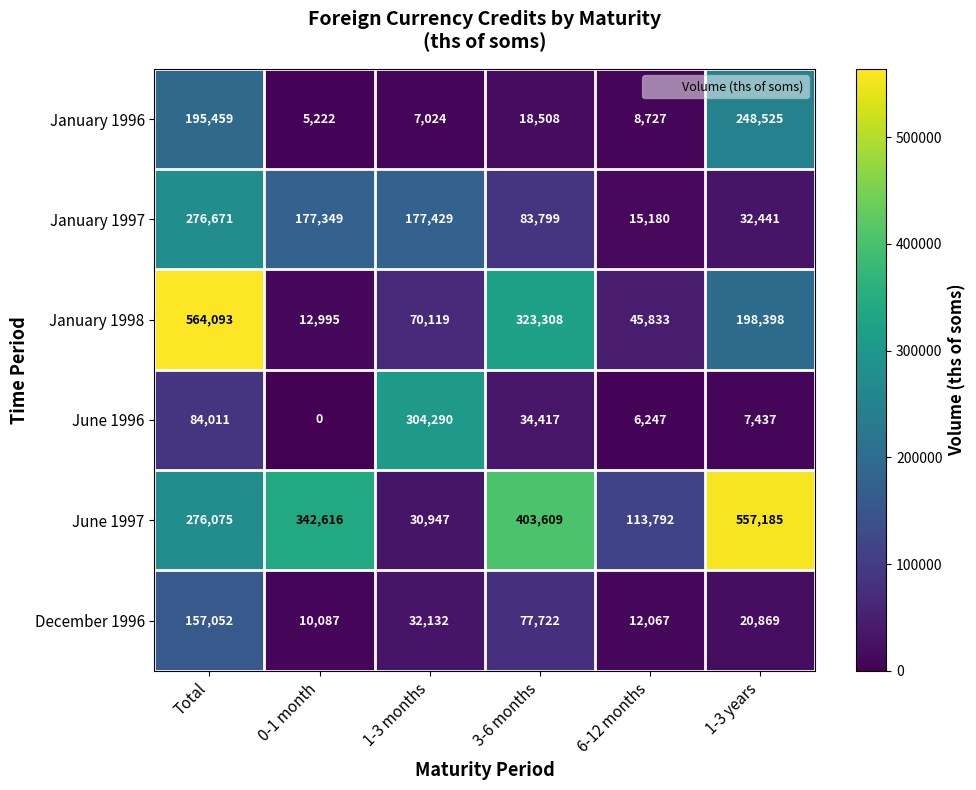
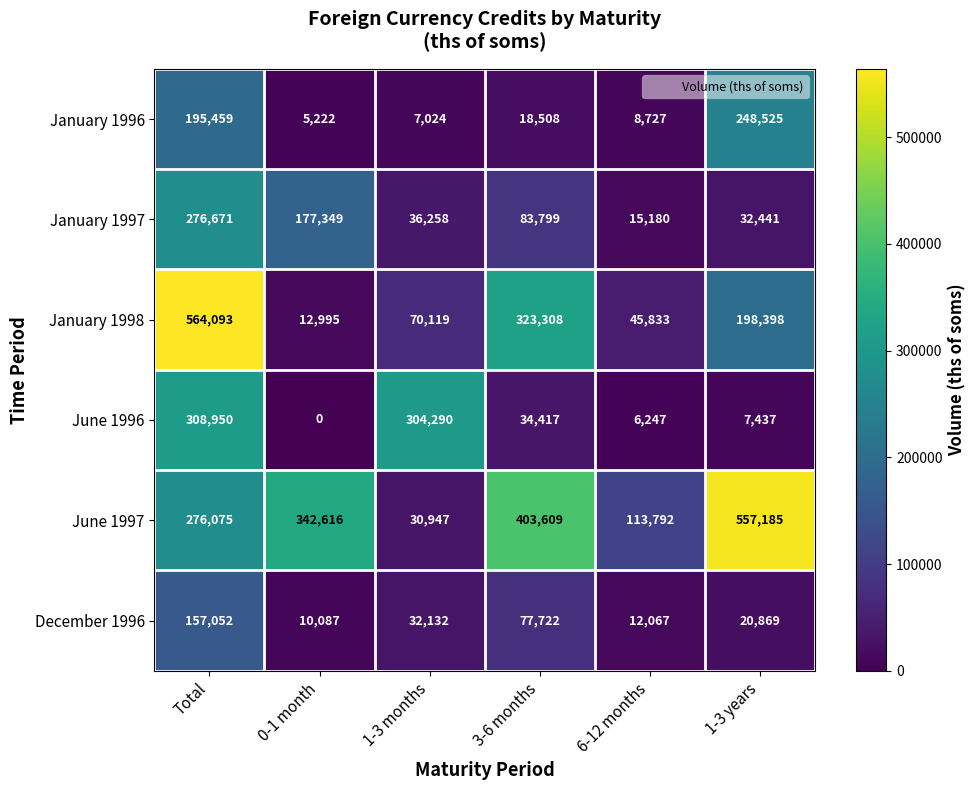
  {
    "January 1996": {
      "Total": "195,459",
      "0-1 month": "5,222",
      "1-3 months": "7,024",
      "3-6 months": "18,508",
      "6-12 months": "8,727",
      "1-3 years": "248,525"
    },
    "January 1997": {
      "Total": "276,671",
      "0-1 month": "177,349",
-     "1-3 months": "177,429",
+     "1-3 months": "36,258",
      "3-6 months": "83,799",
      "6-12 months": "15,180",
      "1-3 years": "32,441"
    },
    "January 1998": {
      "Total": "564,093",
      "0-1 month": "12,995",
      "1-3 months": "70,119",
      "3-6 months": "323,308",
      "6-12 months": "45,833",
      "1-3 years": "198,398"
    },
    "June 1996": {
-     "Total": "84,011",
+     "Total": "308,950",
      "0-1 month": "0",
      "1-3 months": "304,290",
      "3-6 months": "34,417",
      "6-12 months": "6,247",
      "1-3 years": "7,437"
    },
    "June 1997": {
      "Total": "276,075",
      "0-1 month": "342,616",
      "1-3 months": "30,947",
      "3-6 months": "403,609",
      "6-12 months": "113,792",
      "1-3 years": "557,185"
    },
    "December 1996": {
      "Total": "157,052",
      "0-1 month": "10,087",
      "1-3 months": "32,132",
      "3-6 months": "77,722",
      "6-12 months": "12,067",
      "1-3 years": "20,869"
    }
  }
